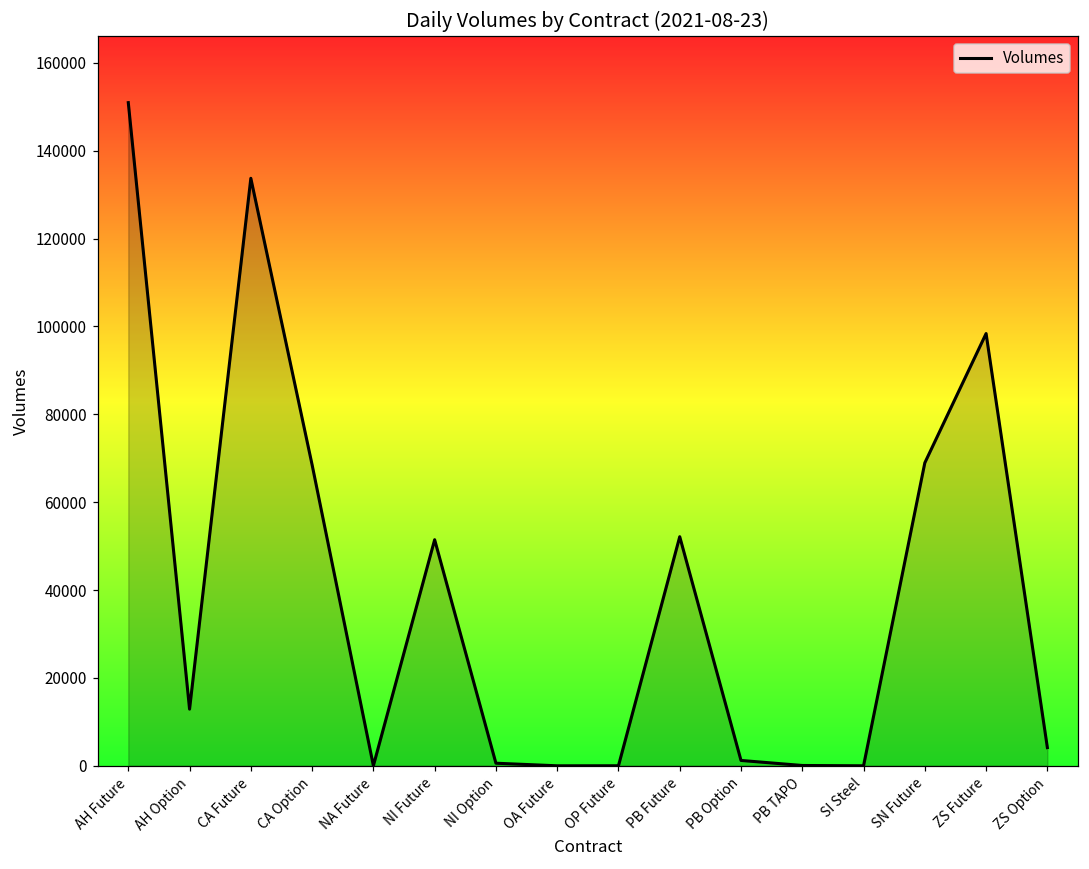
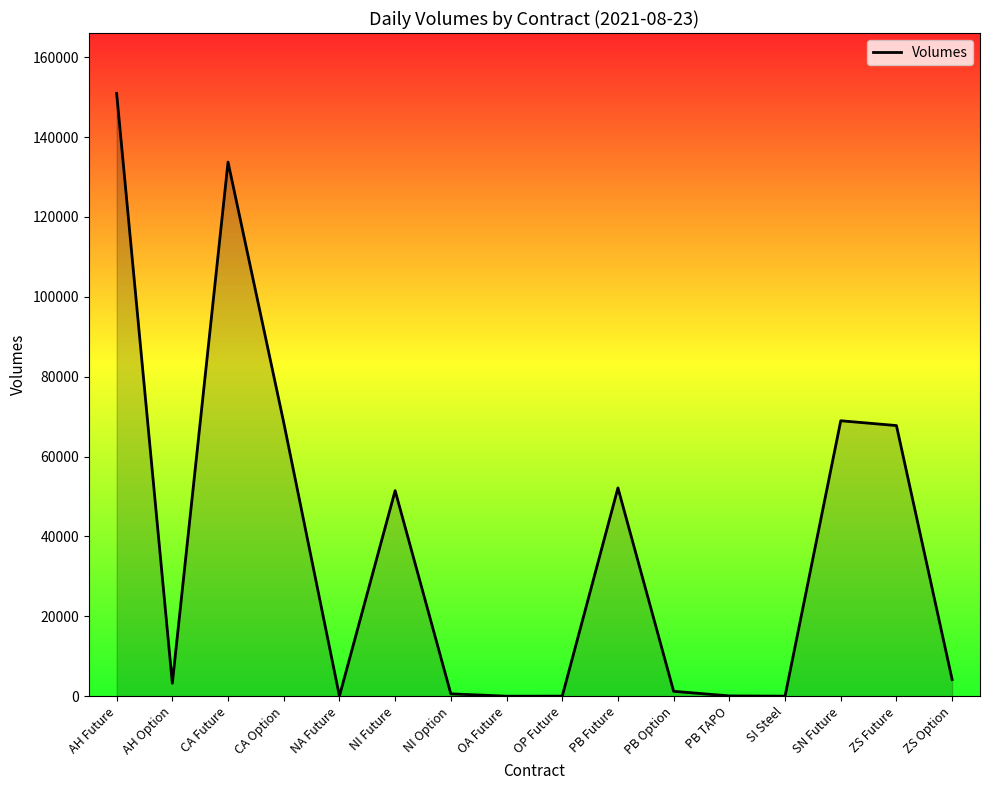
  {
    "AH Future": 151000,
-   "AH Option": 13000,
+   "AH Option": 3000,
    "CA Future": 134000,
    "CA Option": 69000,
    "NA Future": 0,
    "NI Future": 51000,
    "NI Option": 1000,
    "OA Future": 0,
    "OP Future": 0,
    "PB Future": 52000,
    "PB Option": 1000,
    "PB TAPO": 0,
    "SI Steel": 0,
    "SN Future": 69000,
-   "ZS Future": 98000,
+   "ZS Future": 68000,
    "ZS Option": 4000
  }
